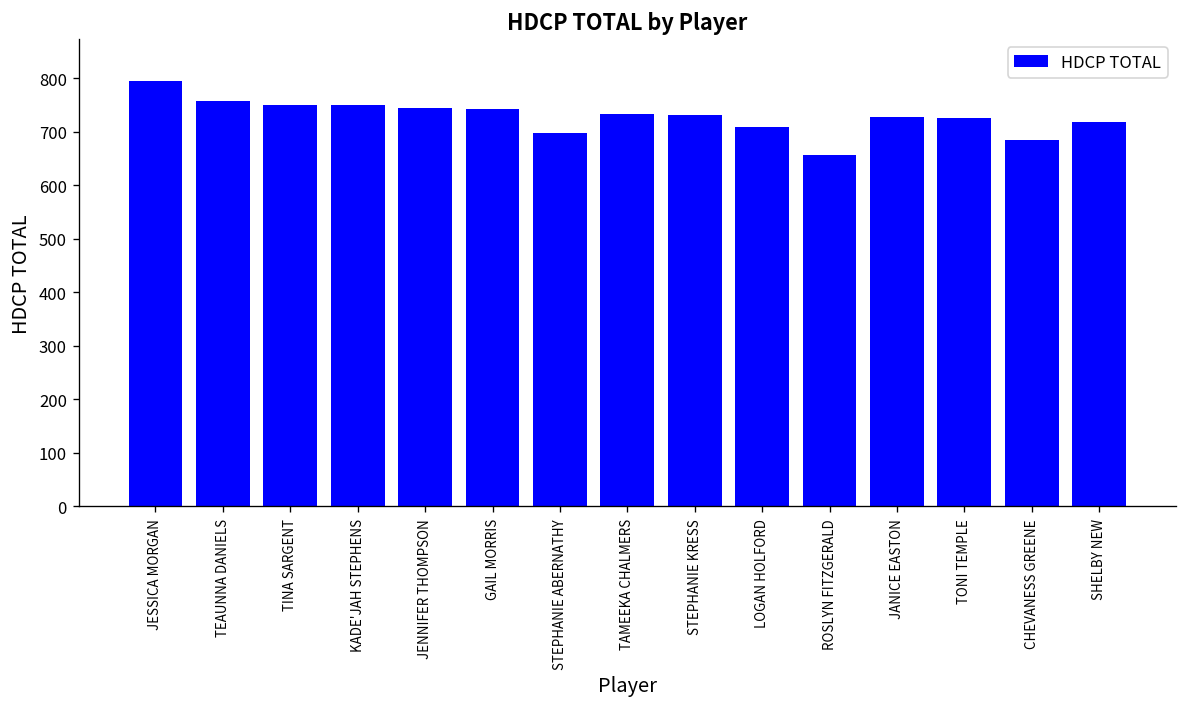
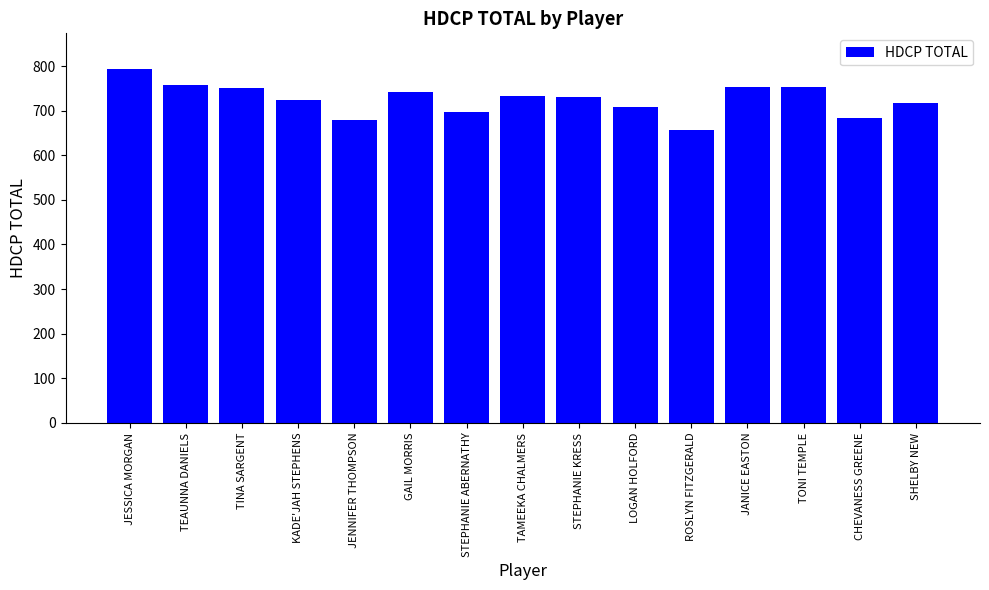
  {
    "JESSICA MORGAN": 790,
    "TEAUNNA DANIELS": 760,
    "TINA SARGENT": 750,
-   "KADE'JAH STEPHENS": 750,
-   "JENNIFER THOMPSON": 740,
+   "KADE'JAH STEPHENS": 720,
+   "JENNIFER THOMPSON": 680,
    "GAIL MORRIS": 740,
    "STEPHANIE ABERNATHY": 700,
    "TAMEEKA CHALMERS": 730,
    "STEPHANIE KRESS": 730,
    "LOGAN HOLFORD": 710,
    "ROSLYN FITZGERALD": 660,
-   "JANICE EASTON": 730,
-   "TONI TEMPLE": 730,
+   "JANICE EASTON": 750,
+   "TONI TEMPLE": 750,
    "CHEVANESS GREENE": 680,
    "SHELBY NEW": 720
  }
